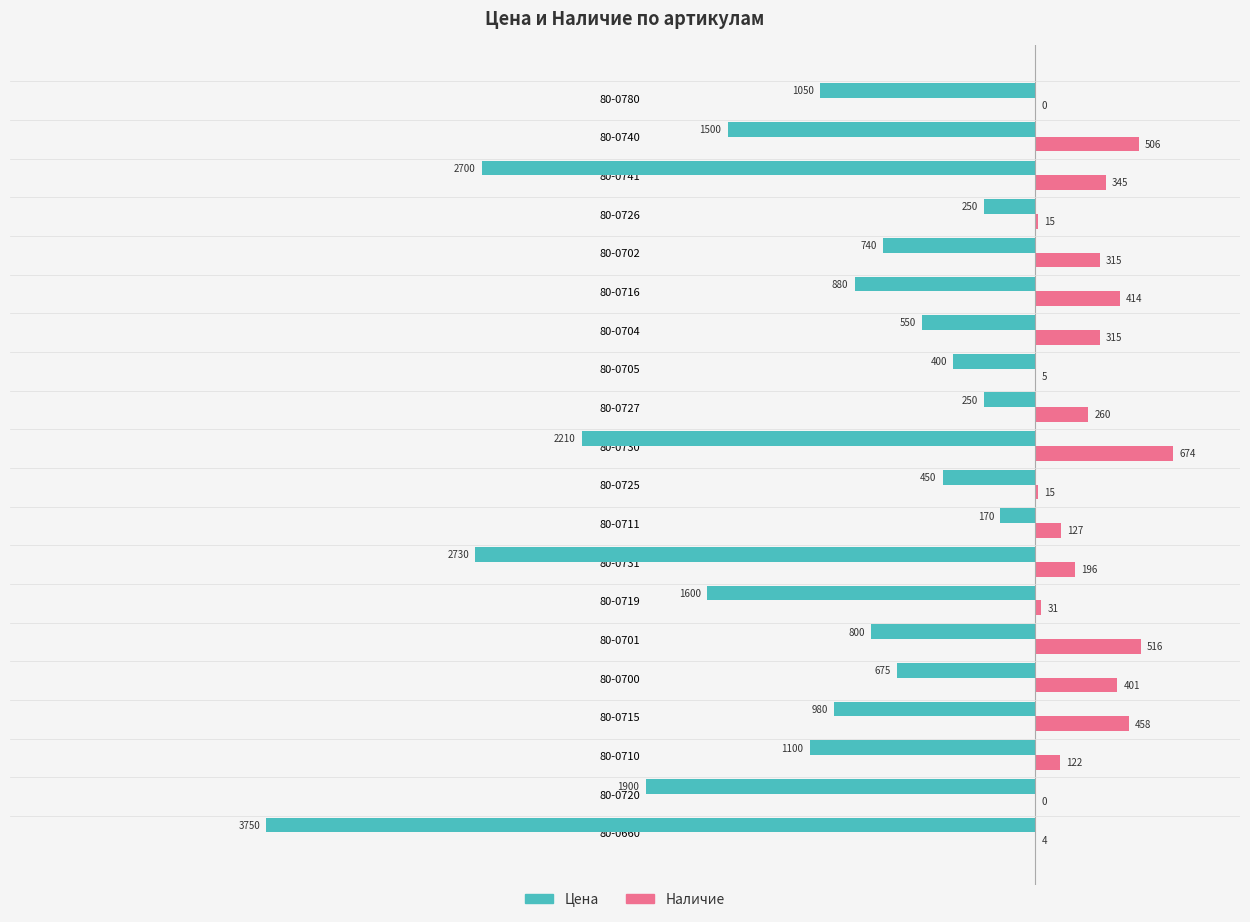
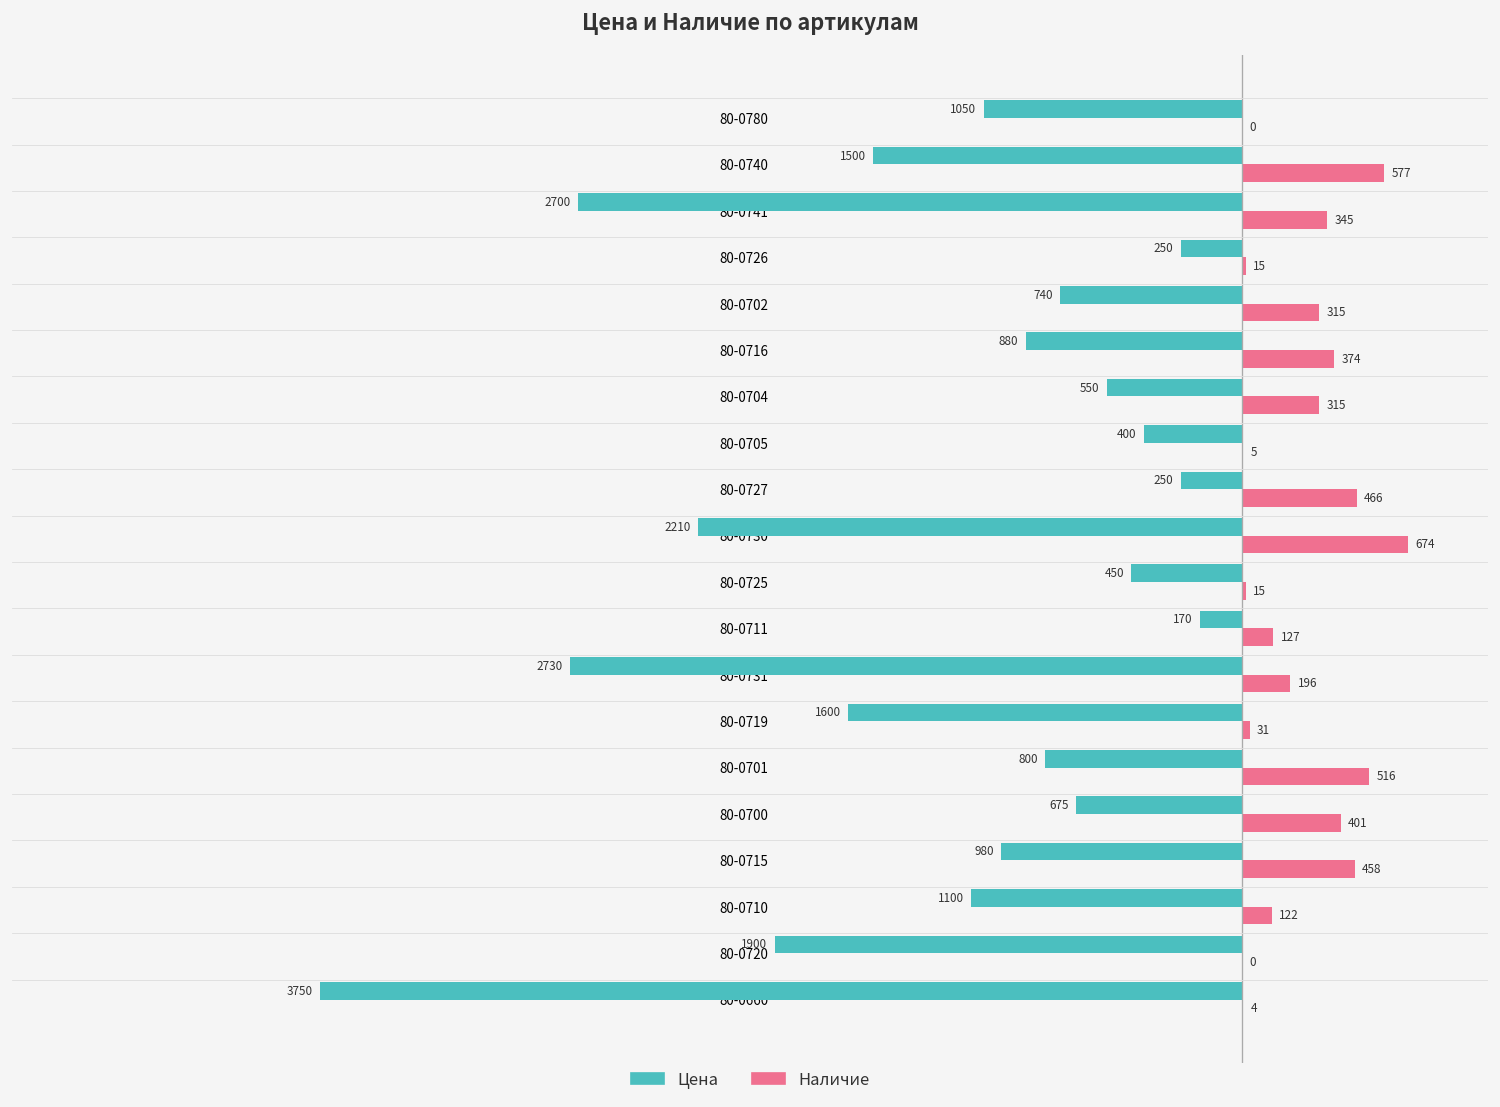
  {
    "Наличие": {
      "80-0780": 0,
-     "80-0740": 506,
+     "80-0740": 577,
      "80-0741": 345,
      "80-0726": 15,
      "80-0702": 315,
-     "80-0716": 414,
+     "80-0716": 374,
      "80-0704": 315,
      "80-0705": 5,
-     "80-0727": 260,
+     "80-0727": 466,
      "80-0730": 674,
      "80-0725": 15,
      "80-0711": 127,
      "80-0731": 196,
      "80-0719": 31,
      "80-0701": 516,
      "80-0700": 401,
      "80-0715": 458,
      "80-0710": 122,
      "80-0720": 0,
      "80-0660": 4
    }
  }
